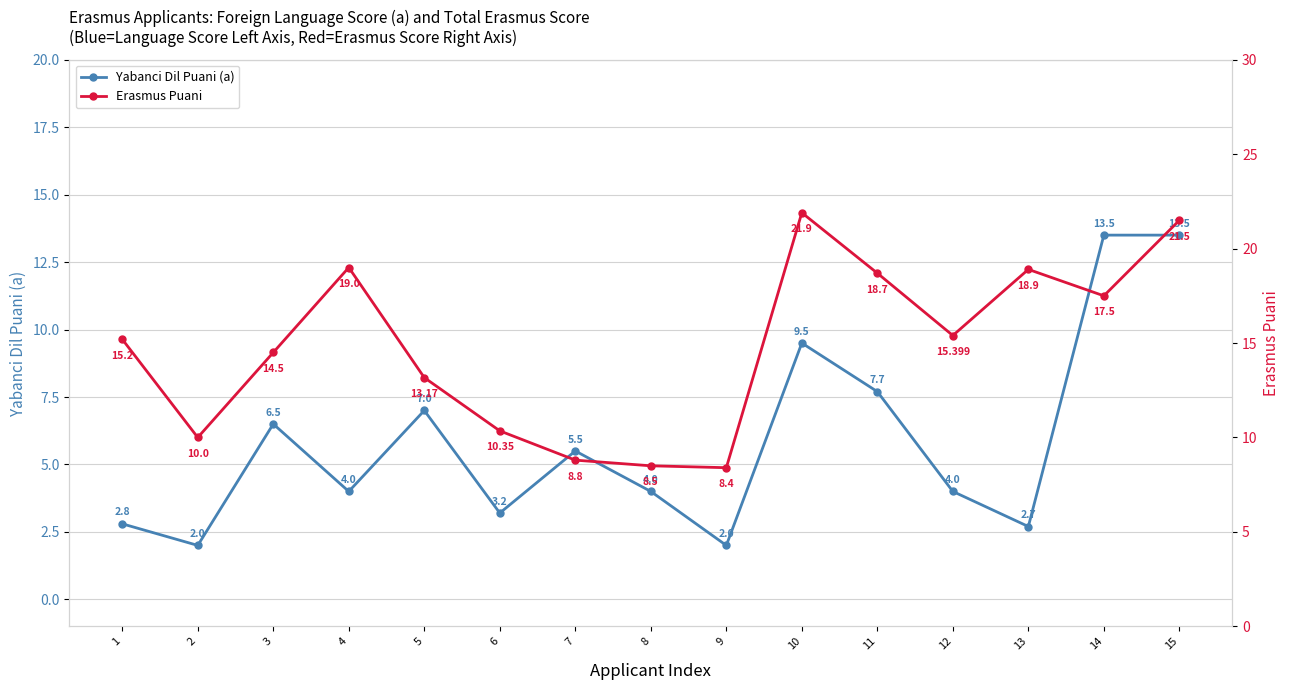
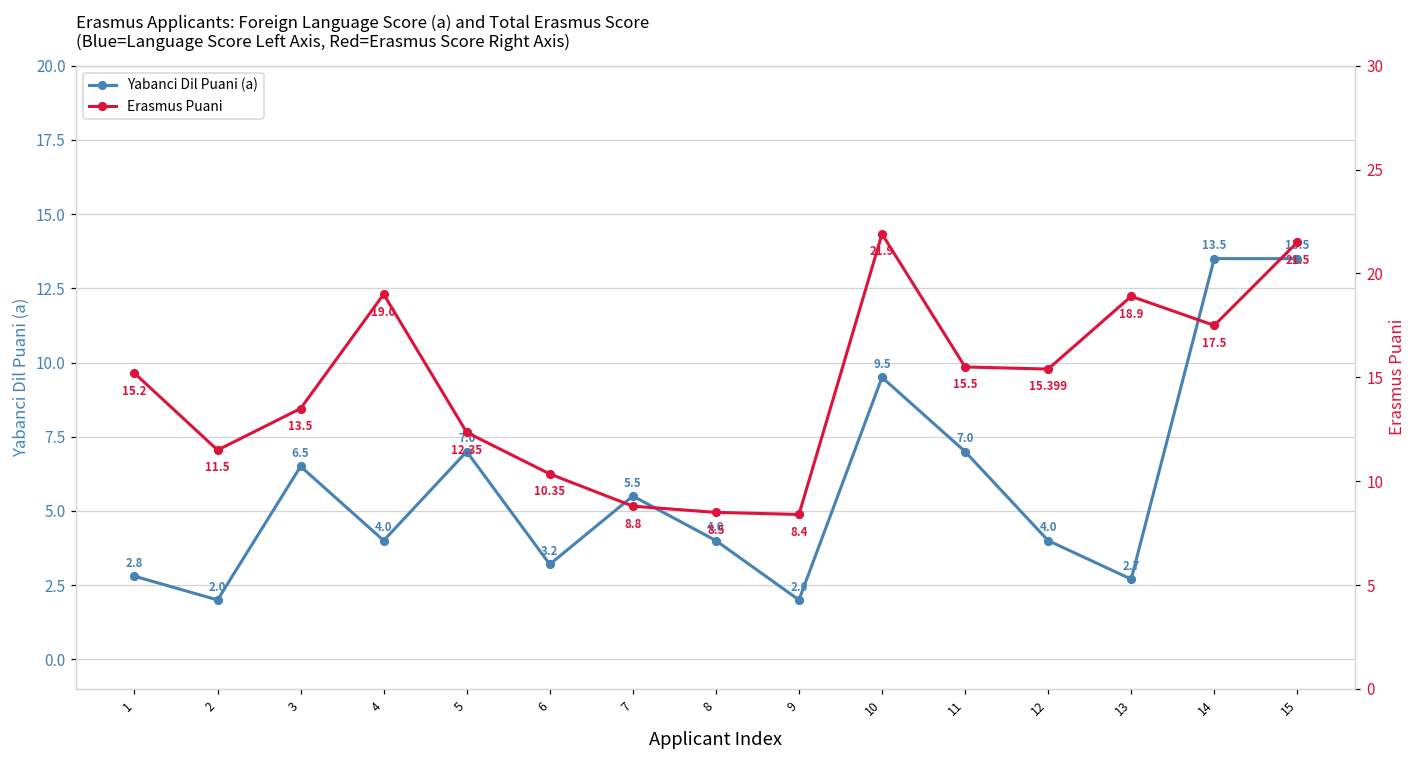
  {
    "Yabanci Dil Puani (a)": {
      "1": 2.8,
      "2": 2.0,
      "3": 6.5,
      "4": 4.0,
      "6": 3.2,
      "7": 5.5,
      "9": 2.0,
      "10": 9.5,
-     "11": 7.7,
+     "11": 7.0,
      "12": 4.0,
      "13": 2.7,
      "14": 13.5
    },
    "Erasmus Puani": {
      "1": 15.2,
-     "2": 10.0,
-     "3": 14.5,
+     "2": 11.5,
+     "3": 13.5,
      "4": 19.0,
-     "5": 13.17,
+     "5": 12.35,
      "6": 10.35,
      "7": 8.8,
      "9": 8.4,
      "10": 21.9,
-     "11": 18.7,
+     "11": 15.5,
      "12": 15.399,
      "13": 18.9,
      "14": 17.5
    }
  }
